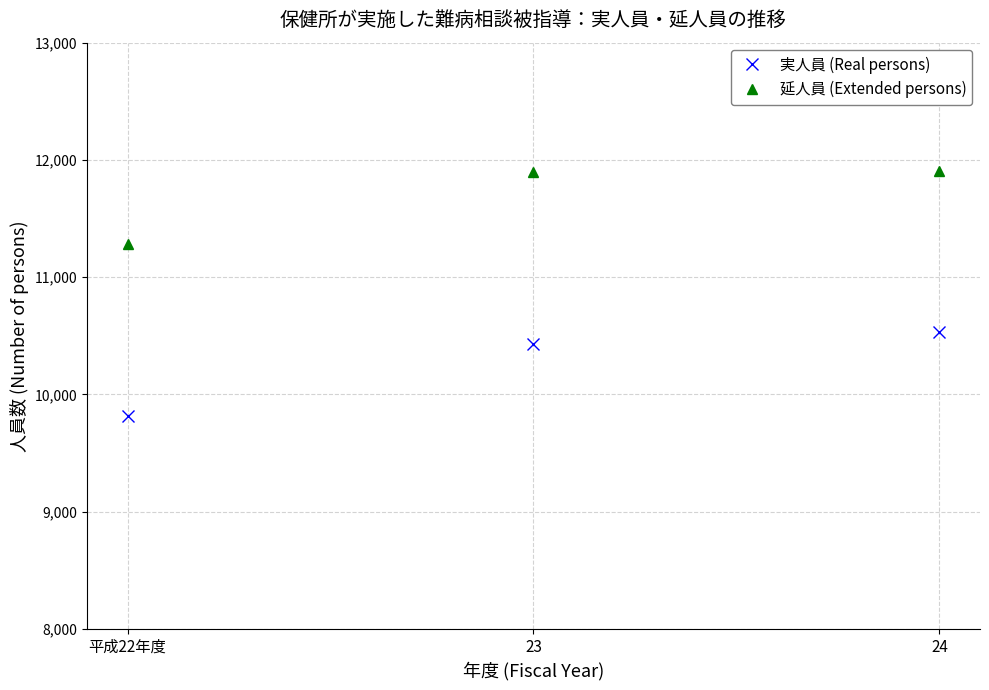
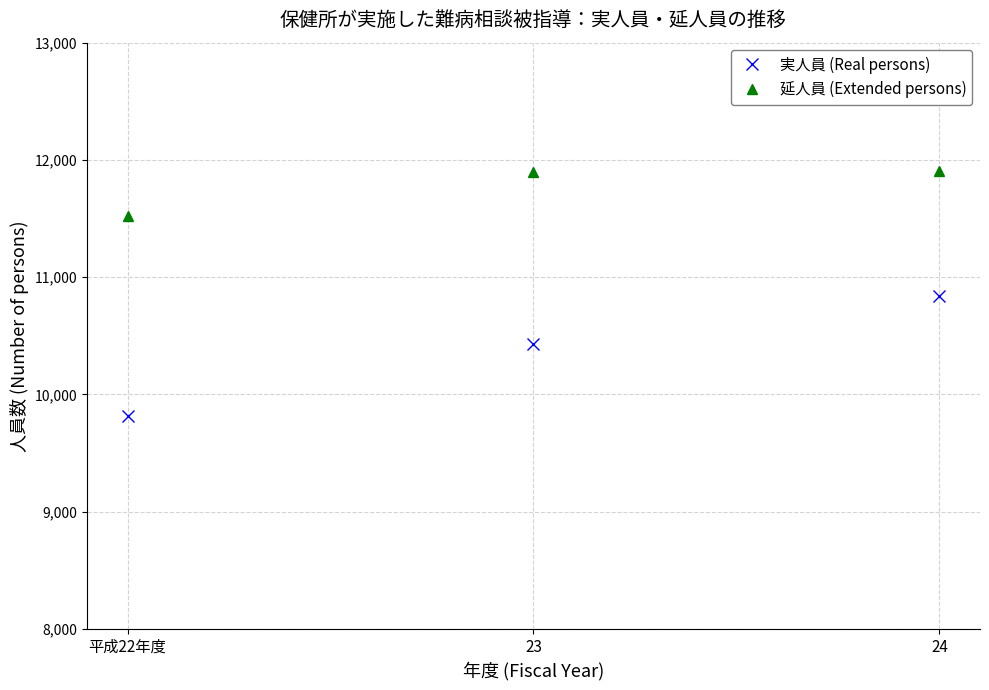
  {
    "実人員 (Real persons)": {
      "平成22年度": "9,820",
      "23": "10,430",
-     "24": "10,530"
+     "24": "10,840"
    },
    "延人員 (Extended persons)": {
-     "平成22年度": "11,280",
+     "平成22年度": "11,520",
      "23": "11,890",
      "24": "11,910"
    }
  }
